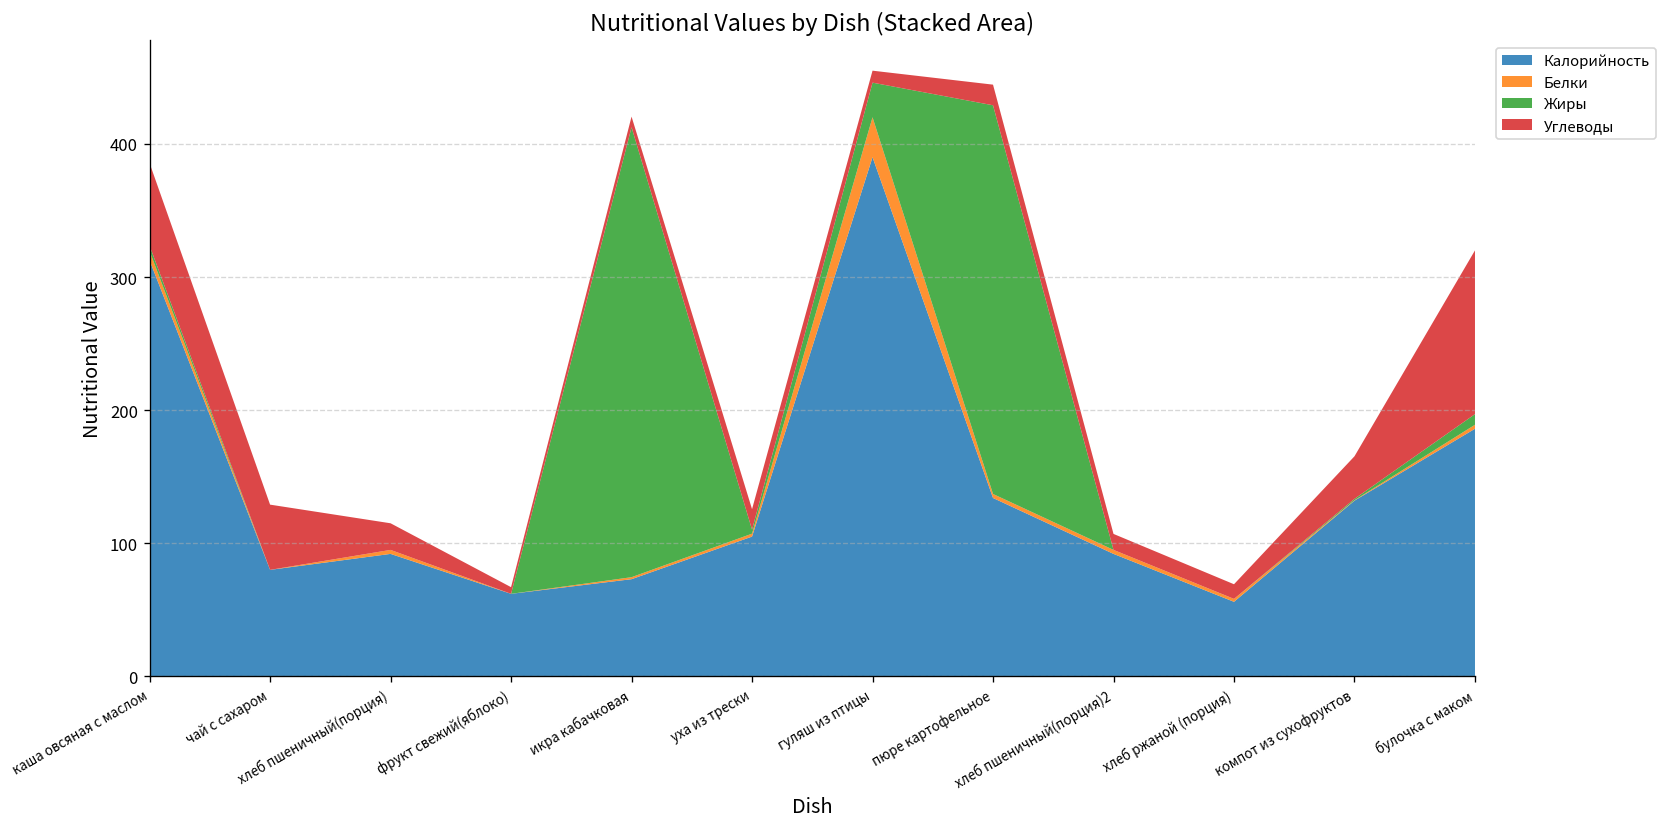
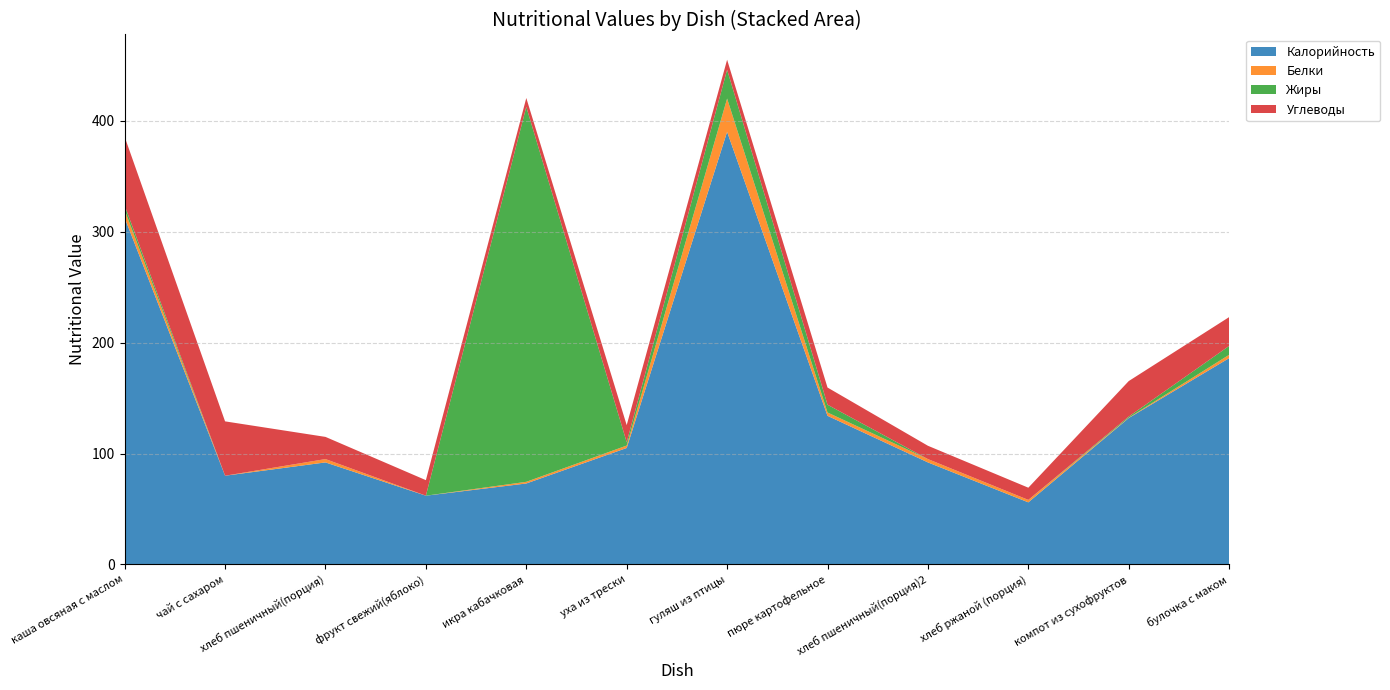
  {
    "Калорийность": {
      "каша овсяная с маслом": 313,
      "хлеб пшеничный(порция)": 92,
      "гуляш из птицы": 390,
      "пюре картофельное": 134,
      "хлеб пшеничный(порция)2": 92,
      "булочка с маком": 186
    },
    "Белки": {
      "каша овсяная с маслом": 7,
      "гуляш из птицы": 30,
      "пюре картофельное": 3,
      "булочка с маком": 3
    },
    "Жиры": {
      "каша овсяная с маслом": 4,
      "икра кабачковая": 338,
      "уха из трески": 3,
      "гуляш из птицы": 26,
-     "пюре картофельное": 292,
+     "пюре картофельное": 7,
      "булочка с маком": 8
    },
    "Углеводы": {
      "каша овсяная с маслом": 62,
      "чай с сахаром": 49,
      "хлеб пшеничный(порция)": 20,
-     "фрукт свежий(яблоко)": 5,
+     "фрукт свежий(яблоко)": 14,
      "икра кабачковая": 8,
      "уха из трески": 15,
      "гуляш из птицы": 9,
      "пюре картофельное": 16,
      "хлеб пшеничный(порция)2": 12,
      "хлеб ржаной (порция)": 11,
      "компот из сухофруктов": 32,
-     "булочка с маком": 123
+     "булочка с маком": 26
    }
  }
